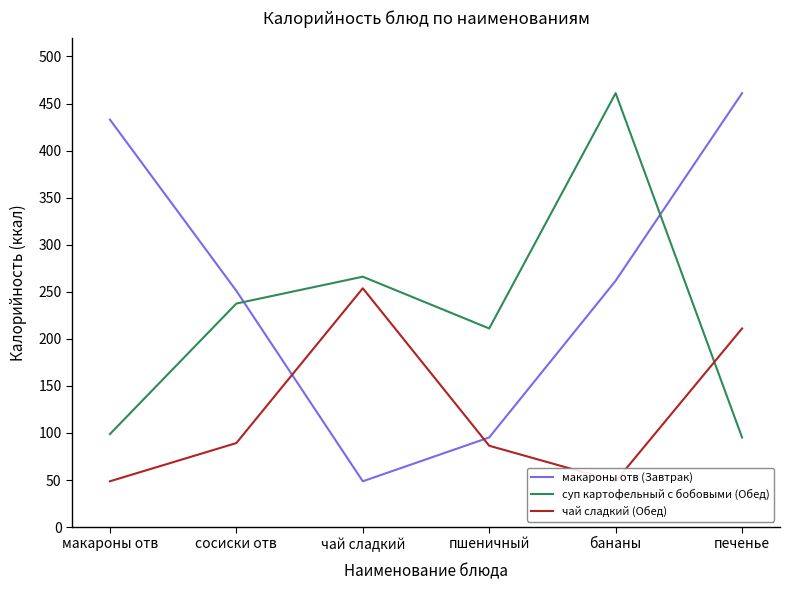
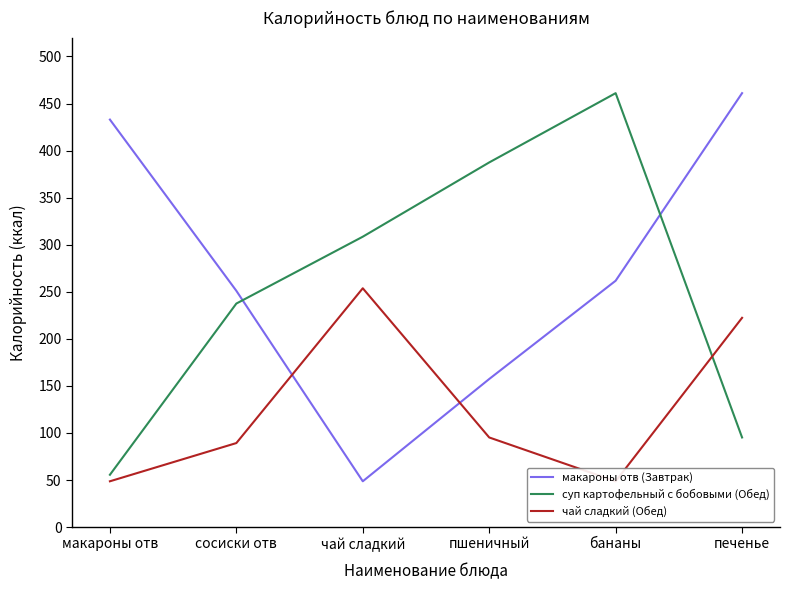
  {
    "макароны отв (Завтрак)": {
      "макароны отв": 430,
      "сосиски отв": 250,
      "чай сладкий": 50,
-     "пшеничный": 100,
+     "пшеничный": 160,
      "бананы": 260,
      "печенье": 460
    },
    "суп картофельный с бобовыми (Обед)": {
-     "макароны отв": 100,
+     "макароны отв": 60,
      "сосиски отв": 240,
-     "чай сладкий": 270,
-     "пшеничный": 210,
+     "чай сладкий": 310,
+     "пшеничный": 390,
      "бананы": 460,
      "печенье": 100
    },
    "чай сладкий (Обед)": {
      "макароны отв": 50,
      "сосиски отв": 90,
      "чай сладкий": 250,
-     "пшеничный": 90,
-     "печенье": 210
+     "пшеничный": 100,
+     "печенье": 220
    }
  }
